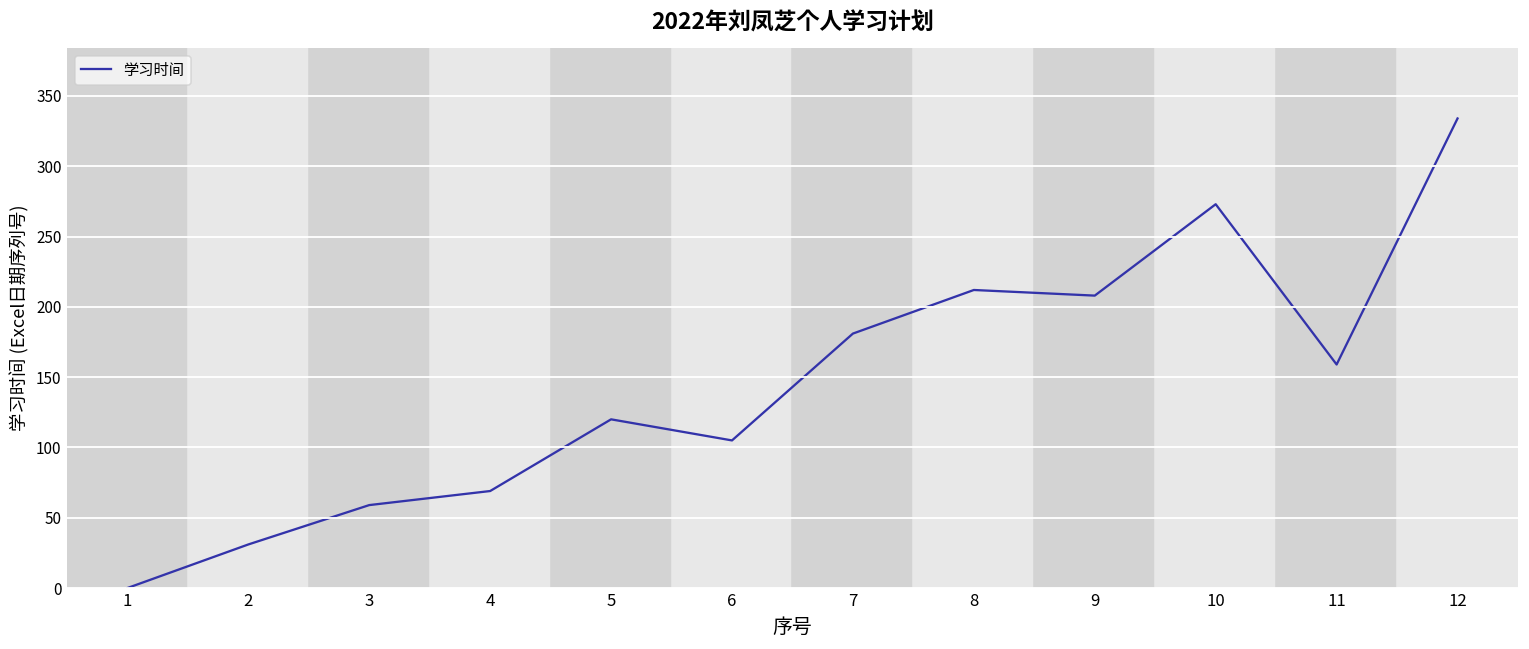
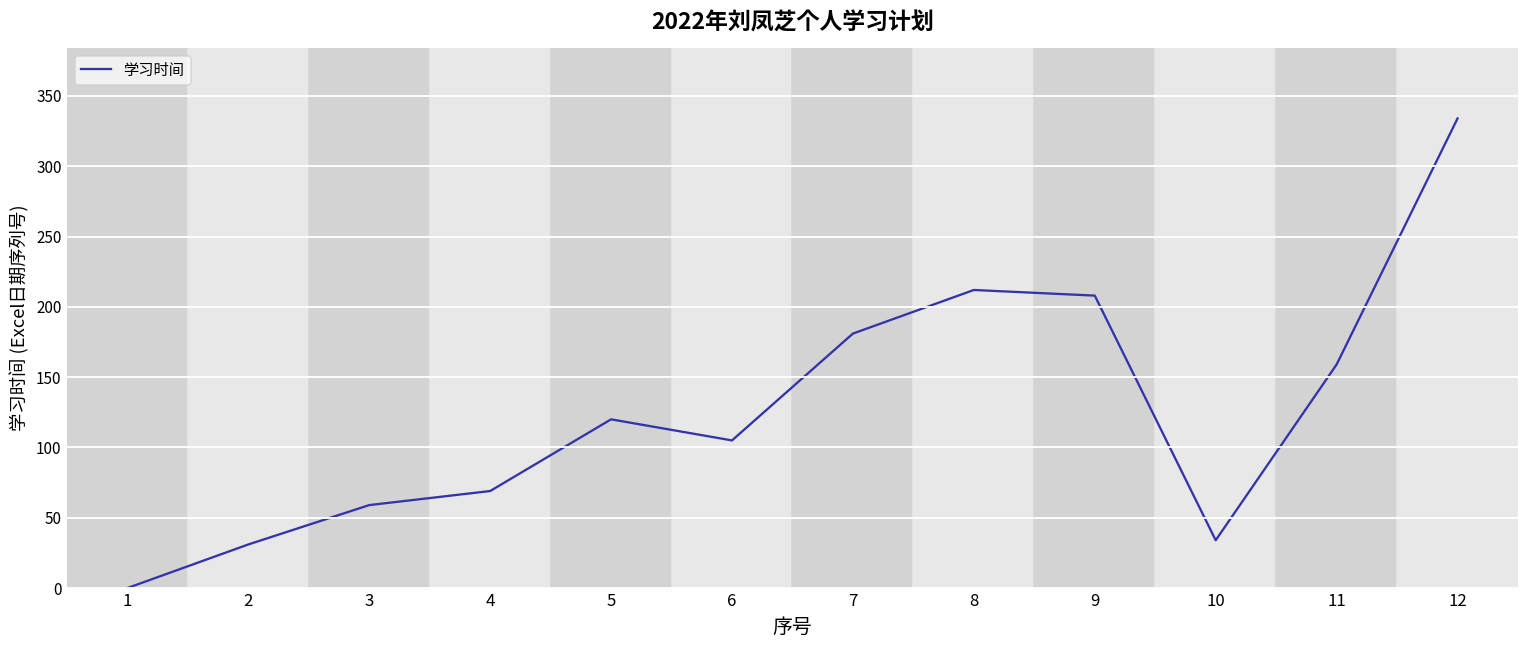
  {
    "1": 0,
    "2": 31,
    "3": 59,
    "4": 69,
    "5": 120,
    "6": 105,
    "7": 181,
    "8": 212,
    "9": 208,
-   "10": 273,
+   "10": 34,
    "11": 159,
    "12": 334
  }
